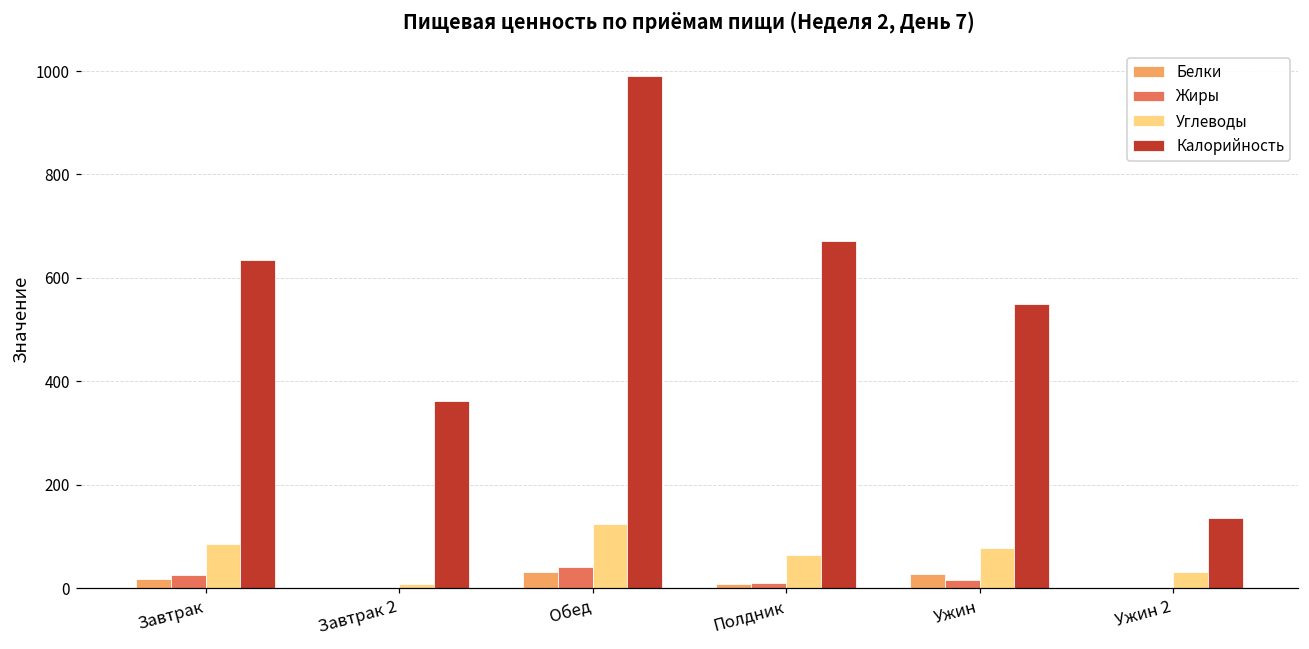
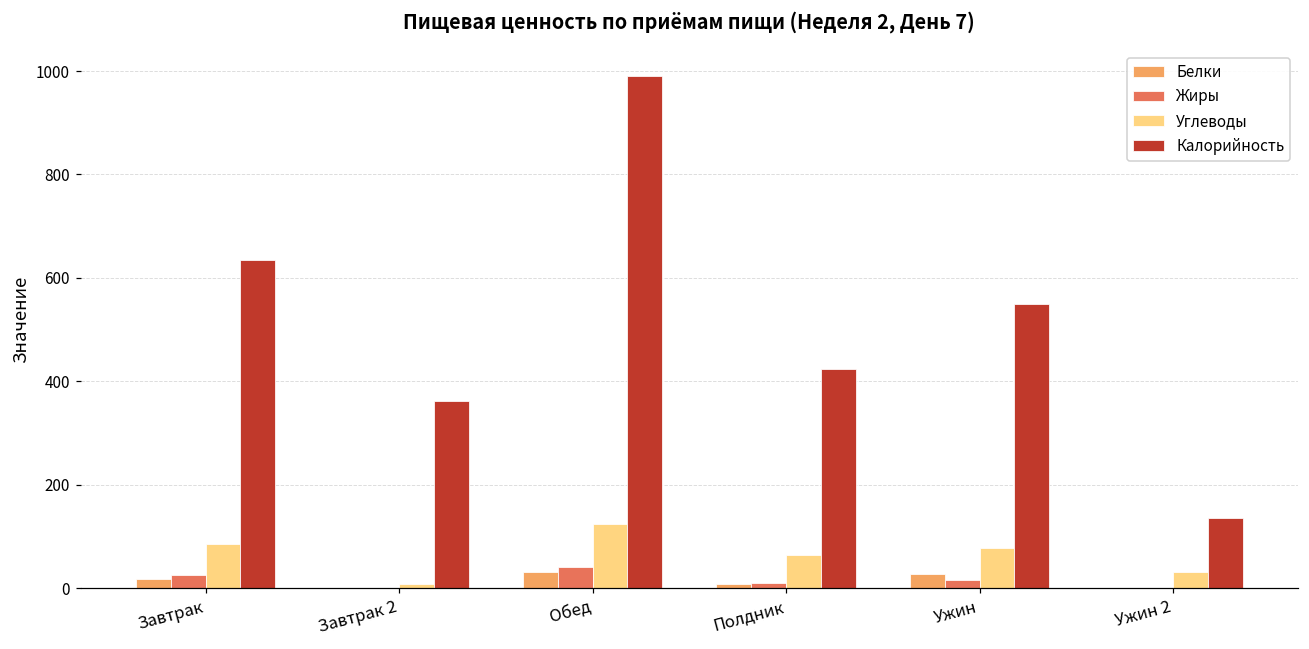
  {
    "Калорийность": {
      "Завтрак": 630,
      "Завтрак 2": 360,
      "Обед": 990,
-     "Полдник": 670,
+     "Полдник": 420,
      "Ужин": 550,
      "Ужин 2": 140
    }
  }
